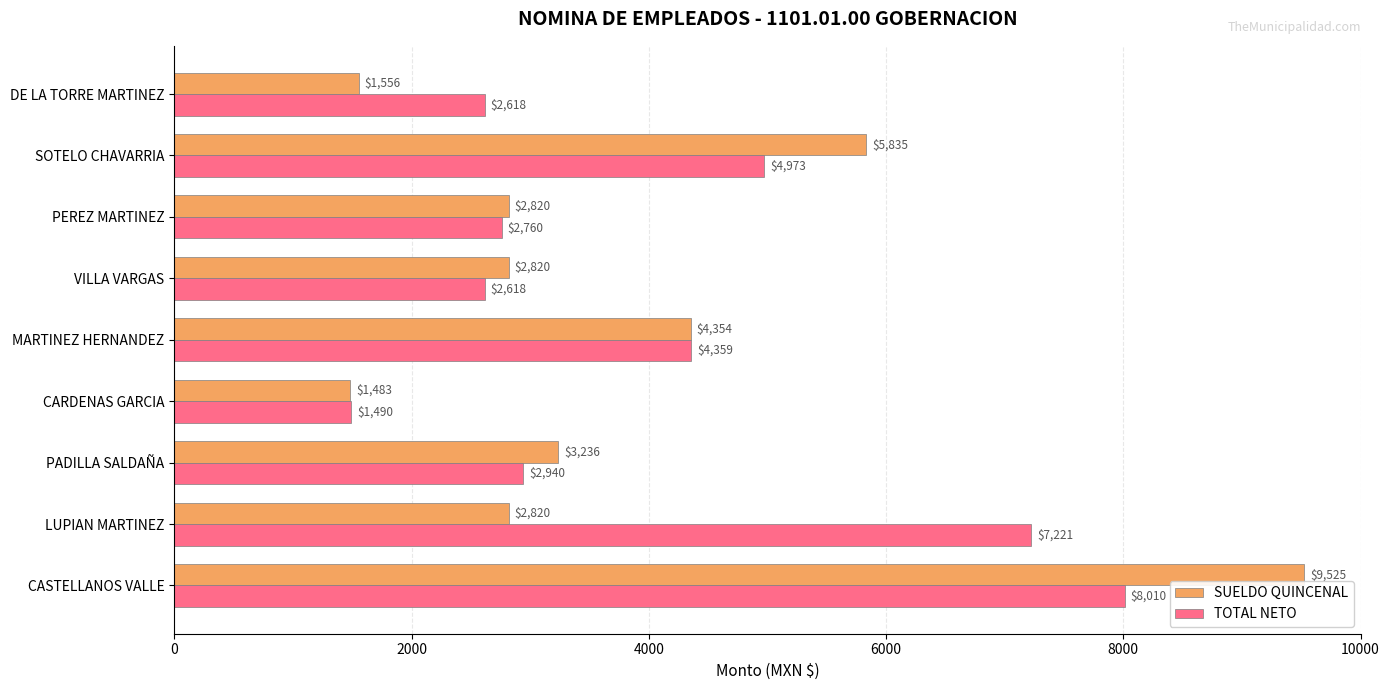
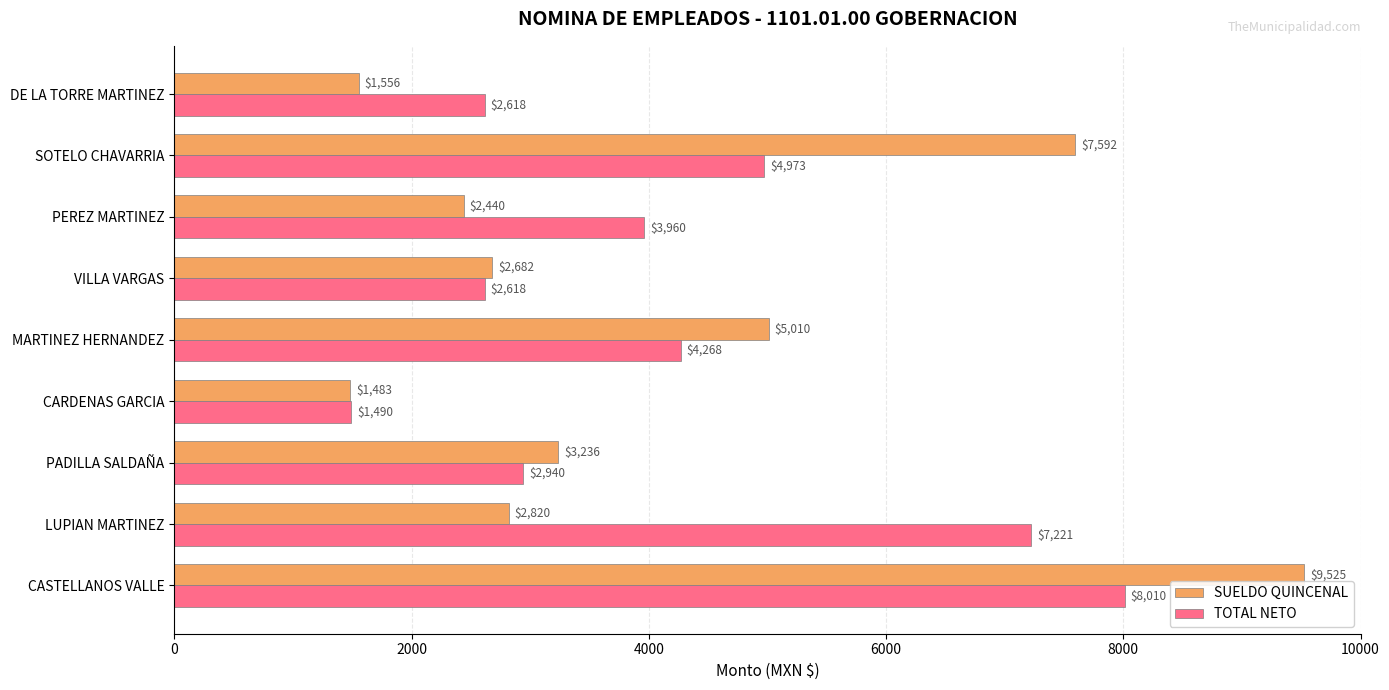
  {
    "SUELDO QUINCENAL": {
      "DE LA TORRE MARTINEZ": "$1,556",
-     "SOTELO CHAVARRIA": "$5,835",
-     "PEREZ MARTINEZ": "$2,820",
-     "VILLA VARGAS": "$2,820",
-     "MARTINEZ HERNANDEZ": "$4,354",
+     "SOTELO CHAVARRIA": "$7,592",
+     "PEREZ MARTINEZ": "$2,440",
+     "VILLA VARGAS": "$2,682",
+     "MARTINEZ HERNANDEZ": "$5,010",
      "CARDENAS GARCIA": "$1,483",
      "PADILLA SALDAÑA": "$3,236",
      "LUPIAN MARTINEZ": "$2,820"
    },
    "TOTAL NETO": {
      "DE LA TORRE MARTINEZ": "$2,618",
      "SOTELO CHAVARRIA": "$4,973",
-     "PEREZ MARTINEZ": "$2,760",
+     "PEREZ MARTINEZ": "$3,960",
      "VILLA VARGAS": "$2,618",
-     "MARTINEZ HERNANDEZ": "$4,359",
+     "MARTINEZ HERNANDEZ": "$4,268",
      "CARDENAS GARCIA": "$1,490",
      "PADILLA SALDAÑA": "$2,940",
      "LUPIAN MARTINEZ": "$7,221",
      "CASTELLANOS VALLE": "$8,010"
    }
  }
